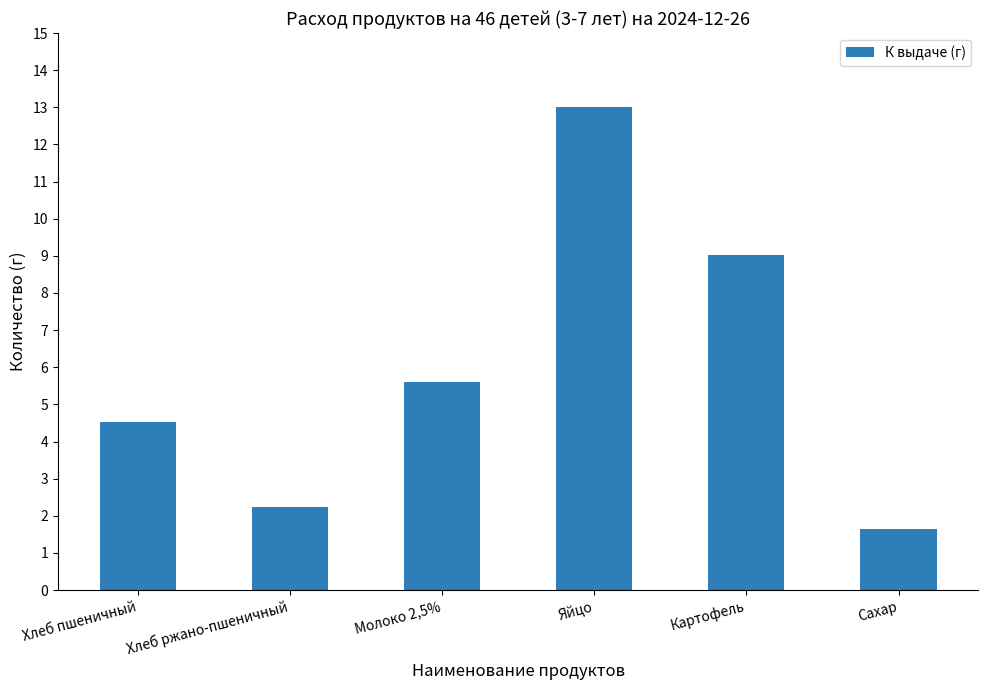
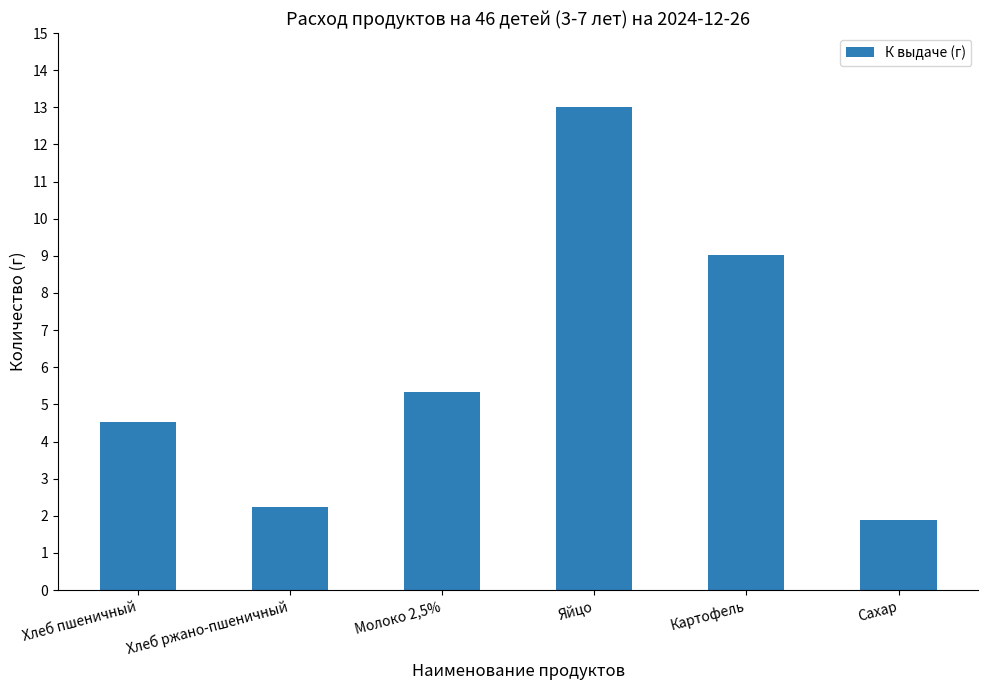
  {
    "Хлеб пшеничный": 4.5,
    "Хлеб ржано-пшеничный": 2.2,
-   "Молоко 2,5%": 5.6,
+   "Молоко 2,5%": 5.3,
    "Яйцо": 13.0,
    "Картофель": 9.0,
-   "Сахар": 1.6
+   "Сахар": 1.9
  }
